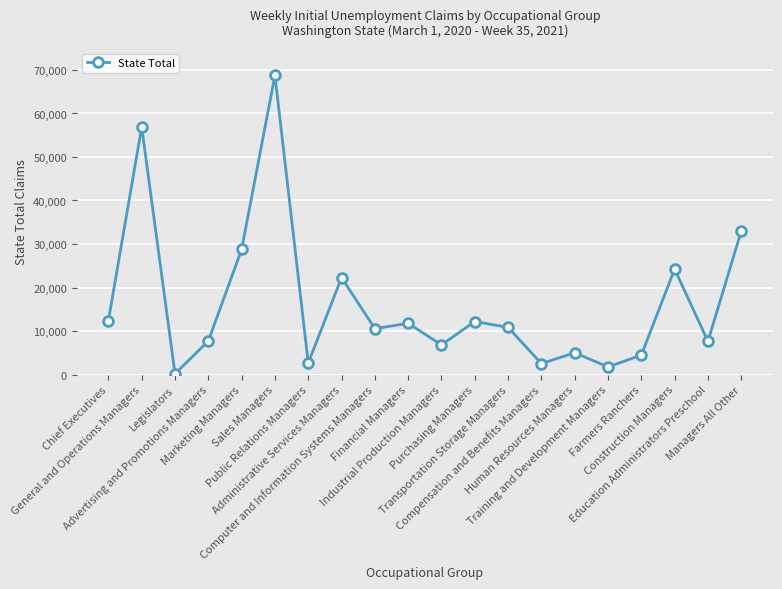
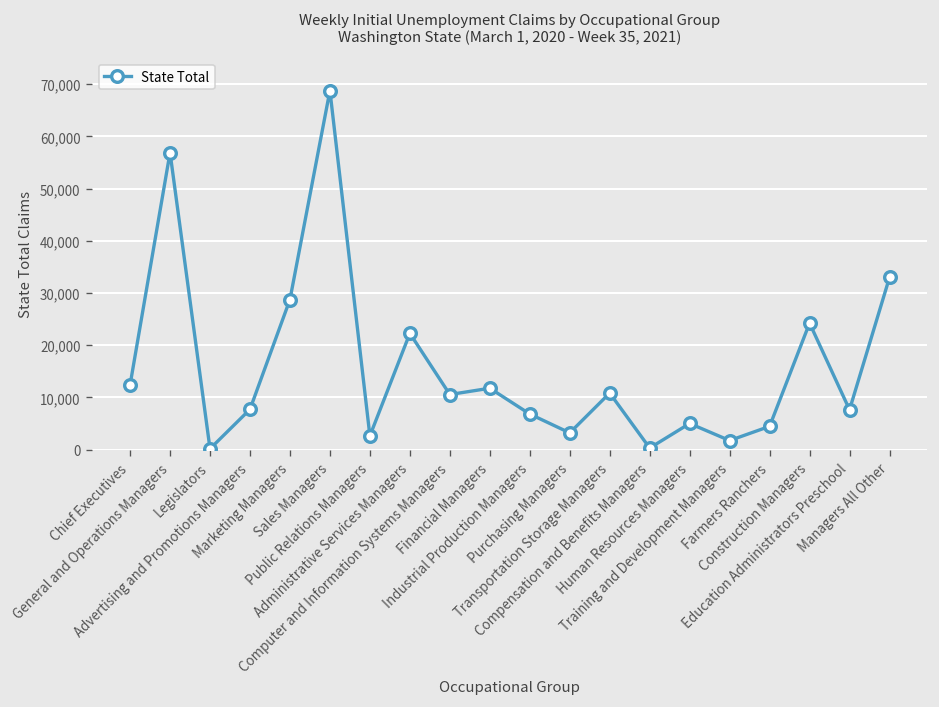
  {
    "Chief Executives": "12,000",
    "General and Operations Managers": "57,000",
    "Legislators": "0",
    "Advertising and Promotions Managers": "8,000",
    "Marketing Managers": "29,000",
    "Sales Managers": "69,000",
    "Public Relations Managers": "3,000",
    "Administrative Services Managers": "22,000",
    "Computer and Information Systems Managers": "11,000",
    "Financial Managers": "12,000",
    "Industrial Production Managers": "7,000",
-   "Purchasing Managers": "12,000",
+   "Purchasing Managers": "3,000",
    "Transportation Storage Managers": "11,000",
-   "Compensation and Benefits Managers": "3,000",
+   "Compensation and Benefits Managers": "0",
    "Human Resources Managers": "5,000",
    "Training and Development Managers": "2,000",
    "Farmers Ranchers": "4,000",
    "Construction Managers": "24,000",
    "Education Administrators Preschool": "8,000",
    "Managers All Other": "33,000"
  }
